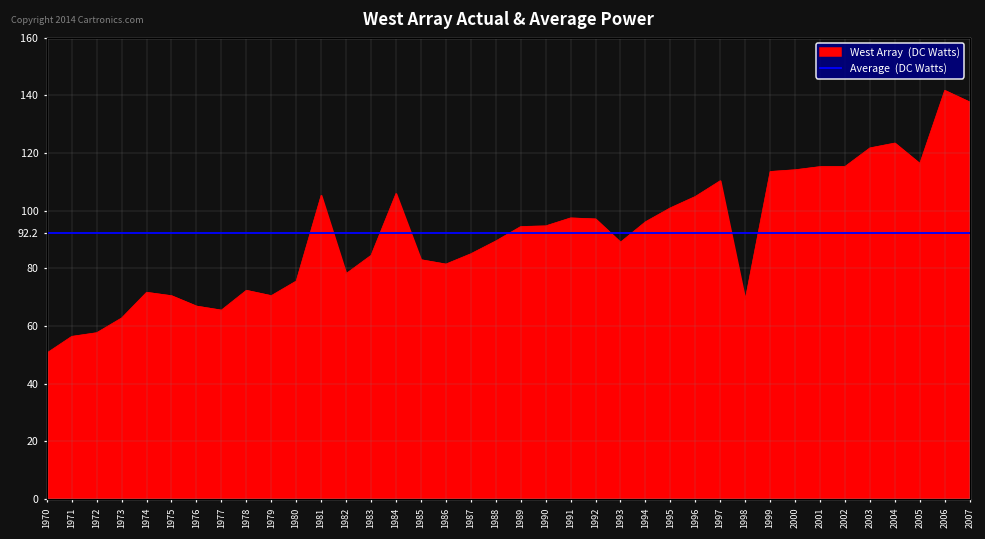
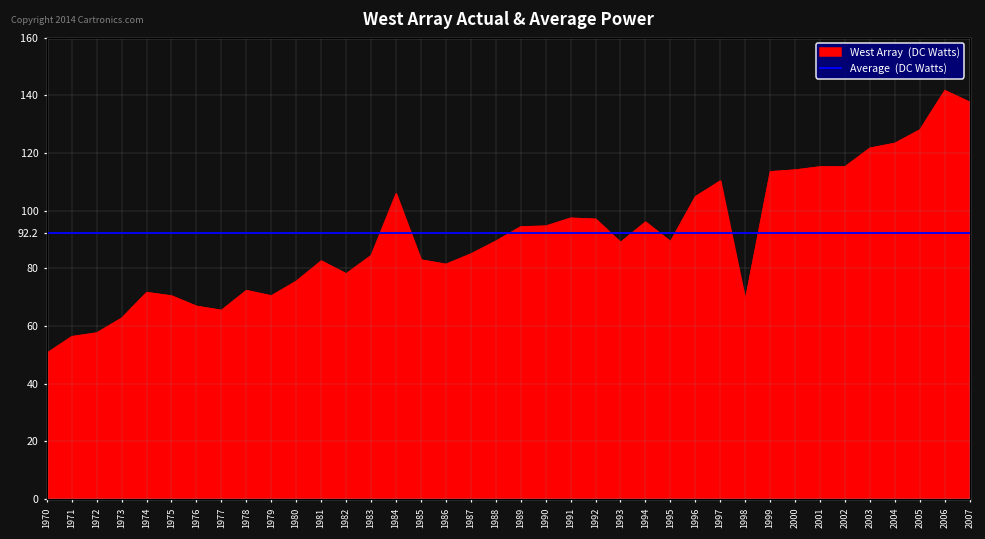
  {
    "1970": 51,
    "1971": 56,
    "1972": 58,
    "1973": 63,
    "1974": 72,
    "1975": 70,
    "1976": 67,
    "1977": 65,
    "1978": 72,
    "1979": 71,
    "1980": 76,
-   "1981": 105,
+   "1981": 83,
    "1982": 78,
    "1983": 84,
    "1984": 106,
    "1985": 83,
    "1986": 81,
    "1987": 85,
    "1988": 89,
    "1989": 94,
    "1990": 95,
    "1991": 97,
    "1992": 97,
    "1993": 89,
    "1994": 96,
-   "1995": 101,
+   "1995": 89,
    "1996": 105,
    "1997": 110,
    "1998": 69,
    "1999": 114,
    "2000": 114,
    "2001": 115,
    "2002": 115,
    "2003": 122,
    "2004": 123,
-   "2005": 116,
+   "2005": 128,
    "2006": 142,
    "2007": 138
  }
